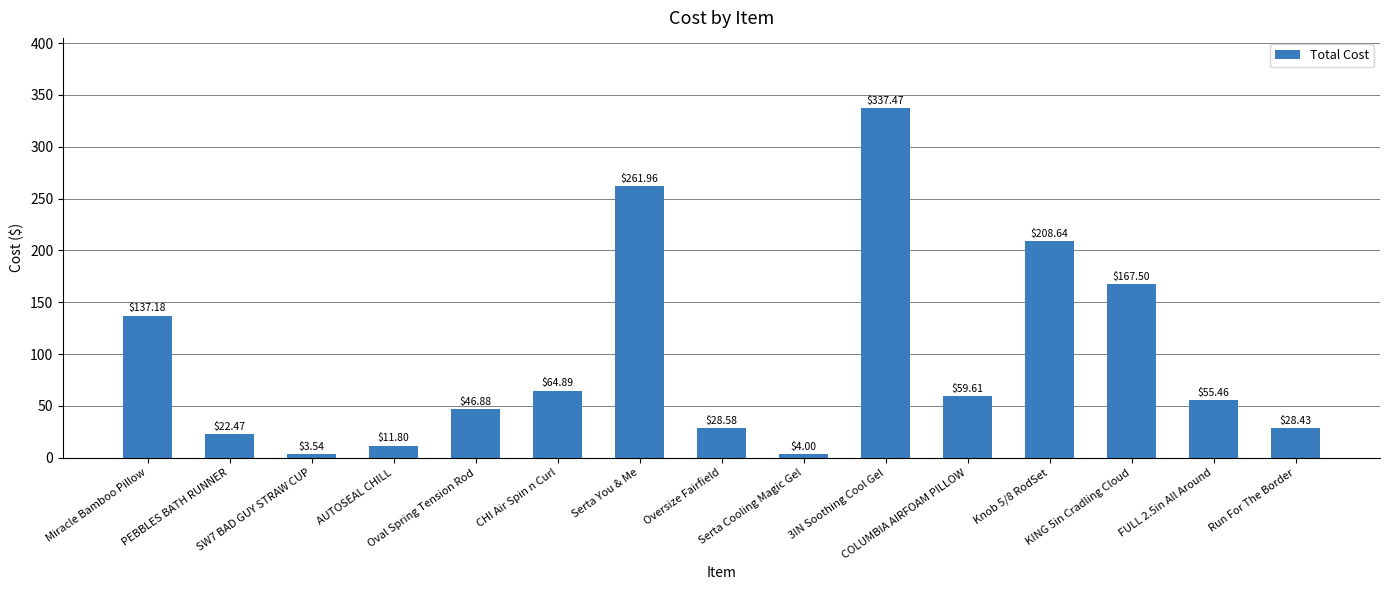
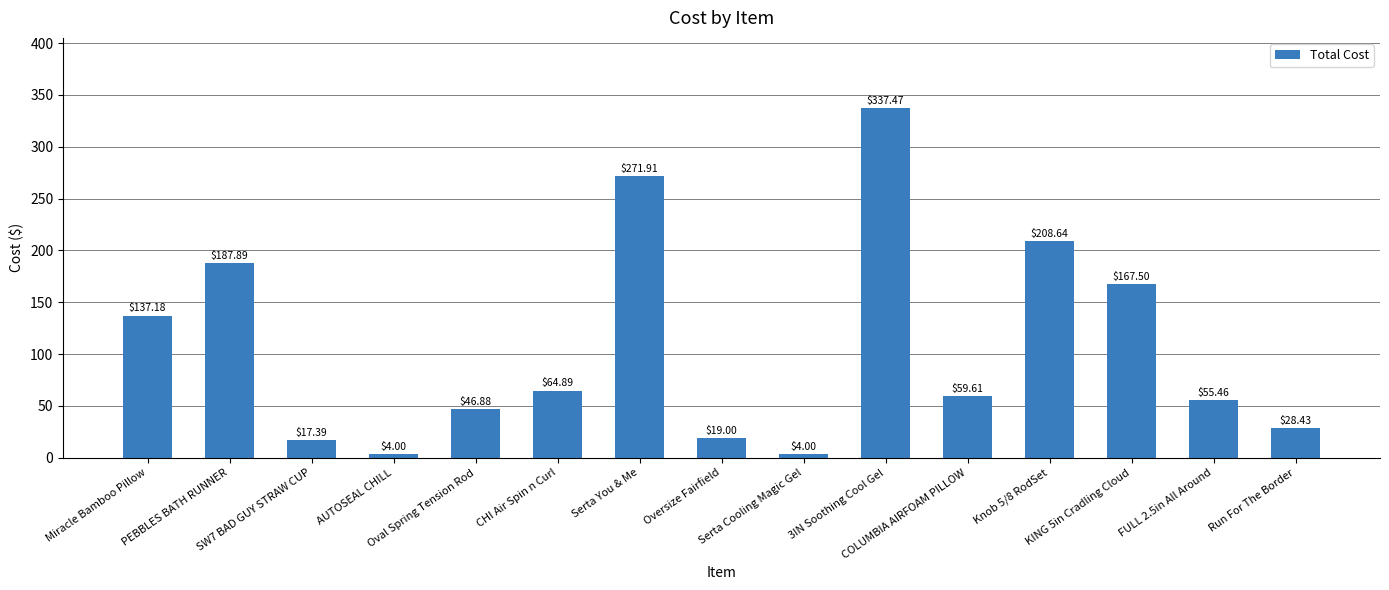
  {
    "Miracle Bamboo Pillow": "$137.18",
-   "PEBBLES BATH RUNNER": "$22.47",
-   "SW7 BAD GUY STRAW CUP": "$3.54",
-   "AUTOSEAL CHILL": "$11.80",
+   "PEBBLES BATH RUNNER": "$187.89",
+   "SW7 BAD GUY STRAW CUP": "$17.39",
+   "AUTOSEAL CHILL": "$4.00",
    "Oval Spring Tension Rod": "$46.88",
    "CHI Air Spin n Curl": "$64.89",
-   "Serta You & Me": "$261.96",
-   "Oversize Fairfield": "$28.58",
+   "Serta You & Me": "$271.91",
+   "Oversize Fairfield": "$19.00",
    "Serta Cooling Magic Gel": "$4.00",
    "3IN Soothing Cool Gel": "$337.47",
    "COLUMBIA AIRFOAM PILLOW": "$59.61",
    "Knob 5/8 RodSet": "$208.64",
    "KING 5in Cradling Cloud": "$167.50",
    "FULL 2.5in All Around": "$55.46",
    "Run For The Border": "$28.43"
  }
